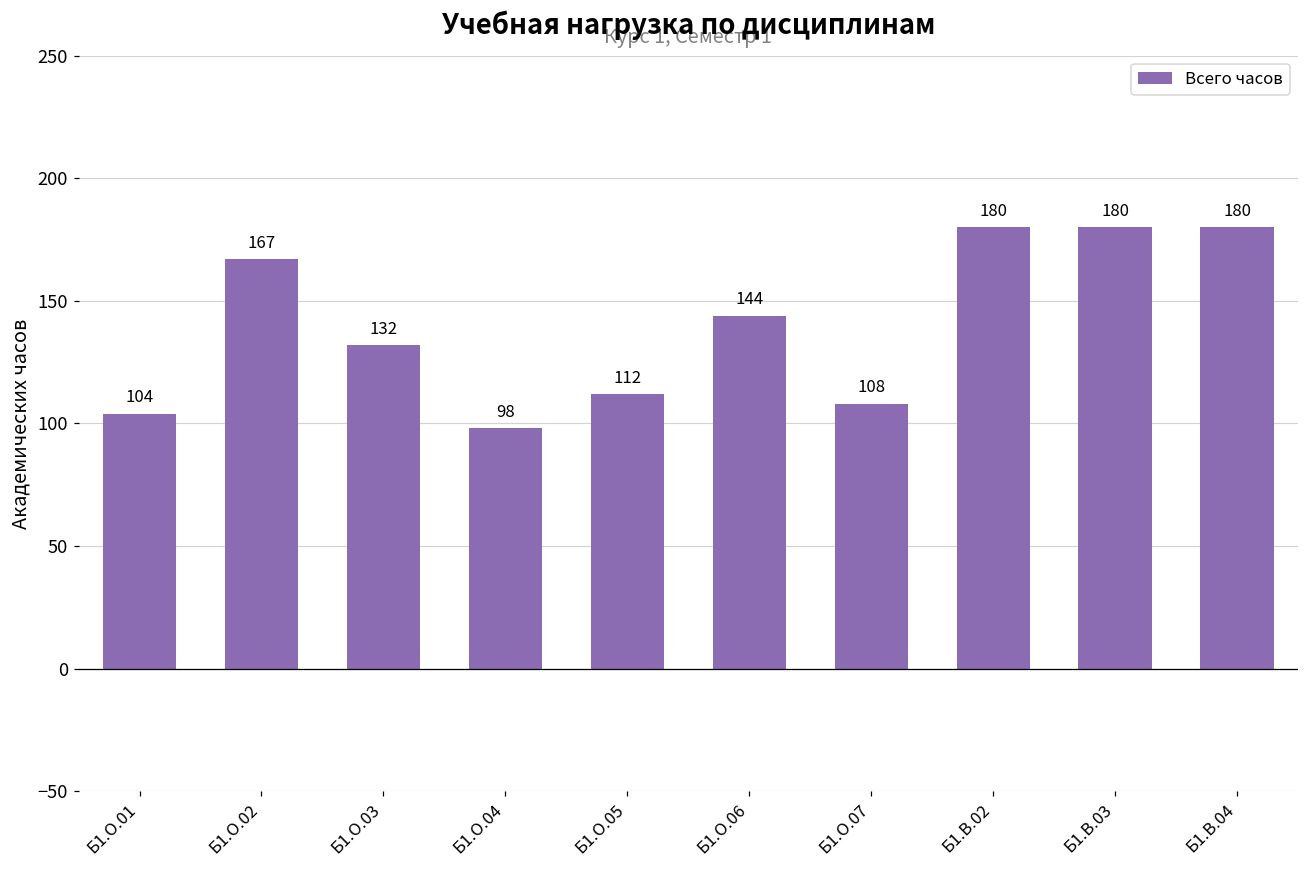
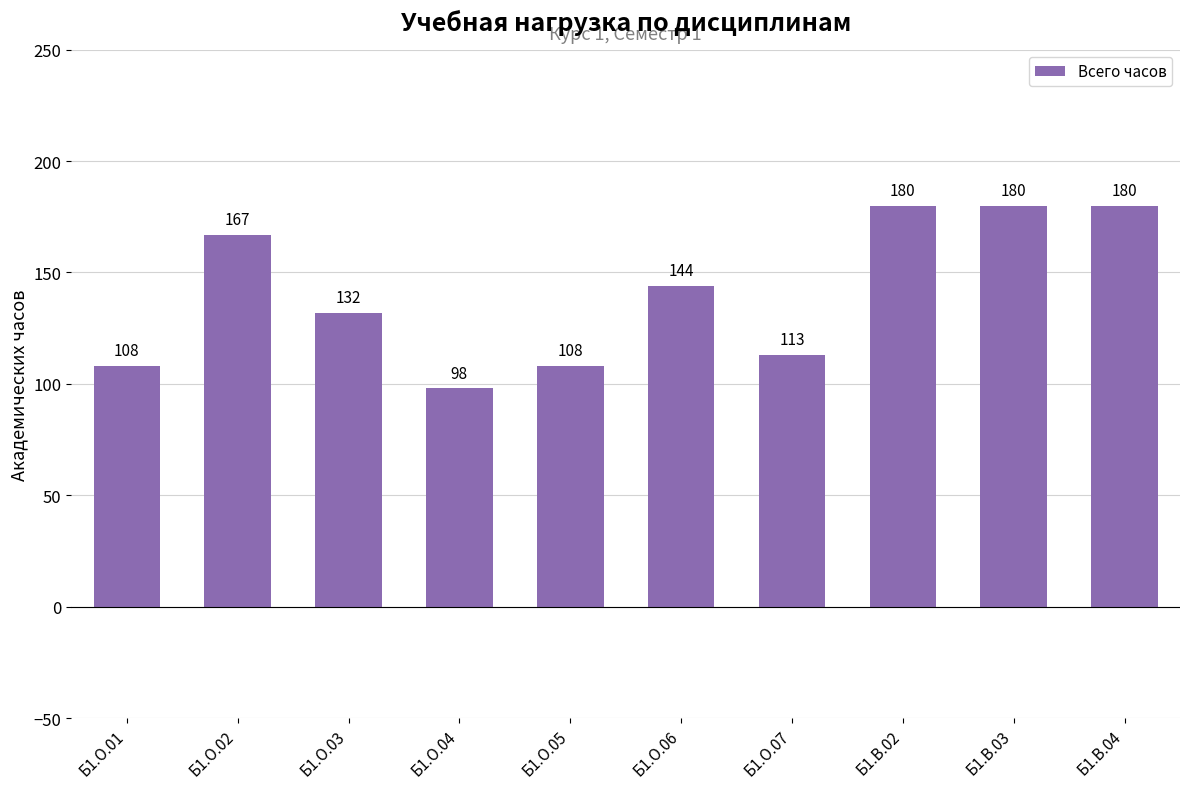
  {
-   "Б1.О.01": 104,
+   "Б1.О.01": 108,
    "Б1.О.02": 167,
    "Б1.О.03": 132,
    "Б1.О.04": 98,
-   "Б1.О.05": 112,
+   "Б1.О.05": 108,
    "Б1.О.06": 144,
-   "Б1.О.07": 108,
+   "Б1.О.07": 113,
    "Б1.В.02": 180,
    "Б1.В.03": 180,
    "Б1.В.04": 180
  }
